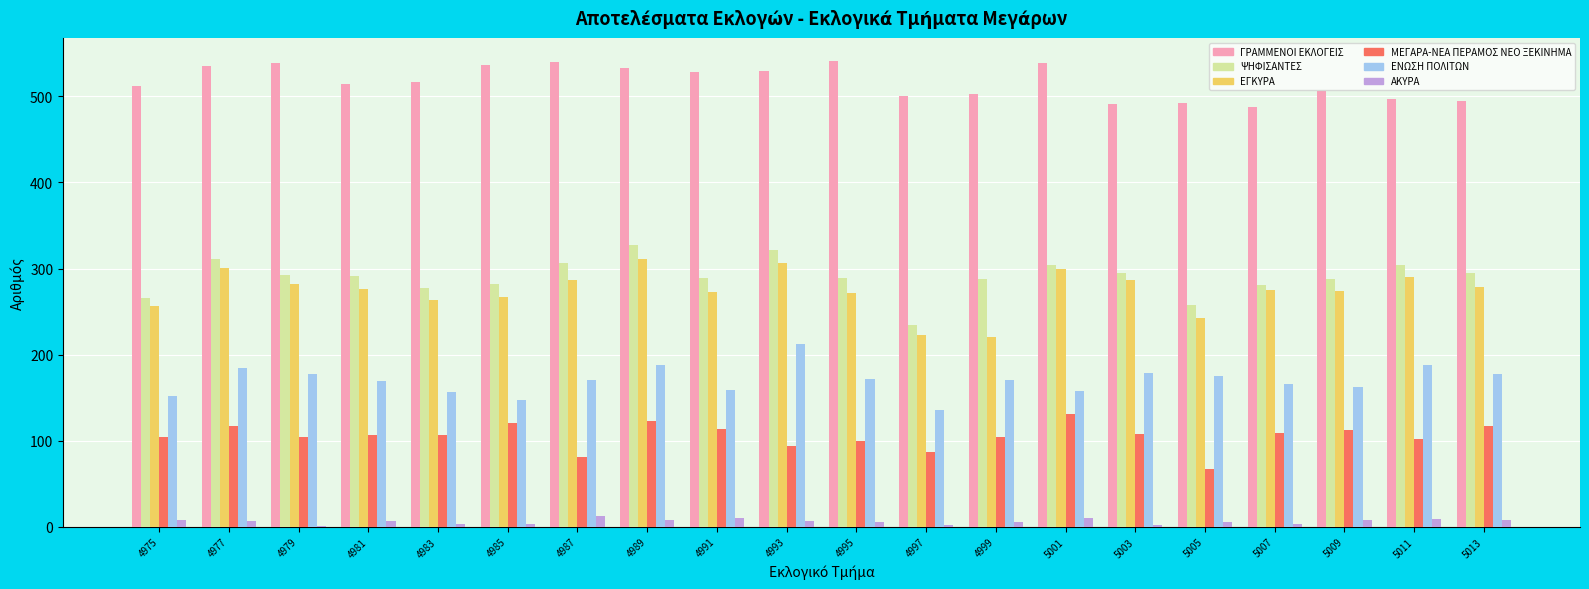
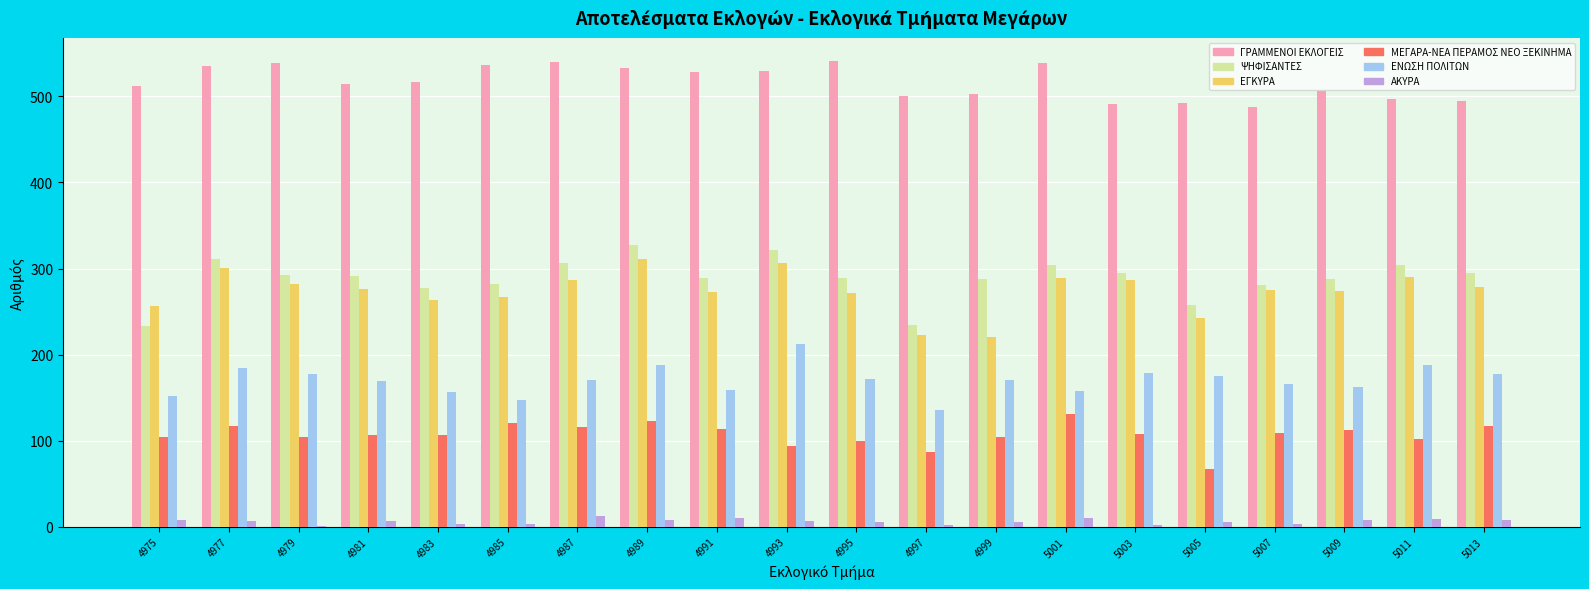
  {
    "ΓΡΑΜΜΕΝΟΙ ΕΚΛΟΓΕΙΣ": {
      "4975": 510,
      "4977": 540,
      "4979": 540,
      "4981": 520,
      "4983": 520,
      "4985": 540,
      "4987": 540,
      "4989": 530,
      "4991": 530,
      "4993": 530,
      "4995": 540,
      "4997": 500,
      "4999": 500,
      "5001": 540,
      "5003": 490,
      "5005": 490,
      "5007": 490,
      "5009": 510,
      "5011": 500,
      "5013": 500
    },
    "ΨΗΦΙΣΑΝΤΕΣ": {
-     "4975": 270,
+     "4975": 230,
      "4977": 310,
      "4979": 290,
      "4981": 290,
      "4983": 280,
      "4985": 280,
      "4987": 310,
      "4989": 330,
      "4991": 290,
      "4993": 320,
      "4995": 290,
      "4997": 230,
      "4999": 290,
      "5001": 300,
      "5003": 300,
      "5005": 260,
      "5007": 280,
      "5009": 290,
      "5011": 300,
      "5013": 300
    },
    "ΕΓΚΥΡΑ": {
      "4975": 260,
      "4977": 300,
      "4979": 280,
      "4981": 280,
      "4983": 260,
      "4985": 270,
      "4987": 290,
      "4989": 310,
      "4991": 270,
      "4993": 310,
      "4995": 270,
      "4997": 220,
      "4999": 220,
-     "5001": 300,
+     "5001": 290,
      "5003": 290,
      "5005": 240,
      "5007": 280,
      "5009": 270,
      "5011": 290,
      "5013": 280
    },
    "ΜΕΓΑΡΑ-ΝΕΑ ΠΕΡΑΜΟΣ ΝΕΟ ΞΕΚΙΝΗΜΑ": {
      "4975": 100,
      "4977": 120,
      "4979": 100,
      "4981": 110,
      "4983": 110,
      "4985": 120,
-     "4987": 80,
+     "4987": 120,
      "4989": 120,
      "4991": 110,
      "4993": 90,
      "4995": 100,
      "4997": 90,
      "4999": 100,
      "5001": 130,
      "5003": 110,
      "5005": 70,
      "5007": 110,
      "5009": 110,
      "5011": 100,
      "5013": 120
    }
  }
